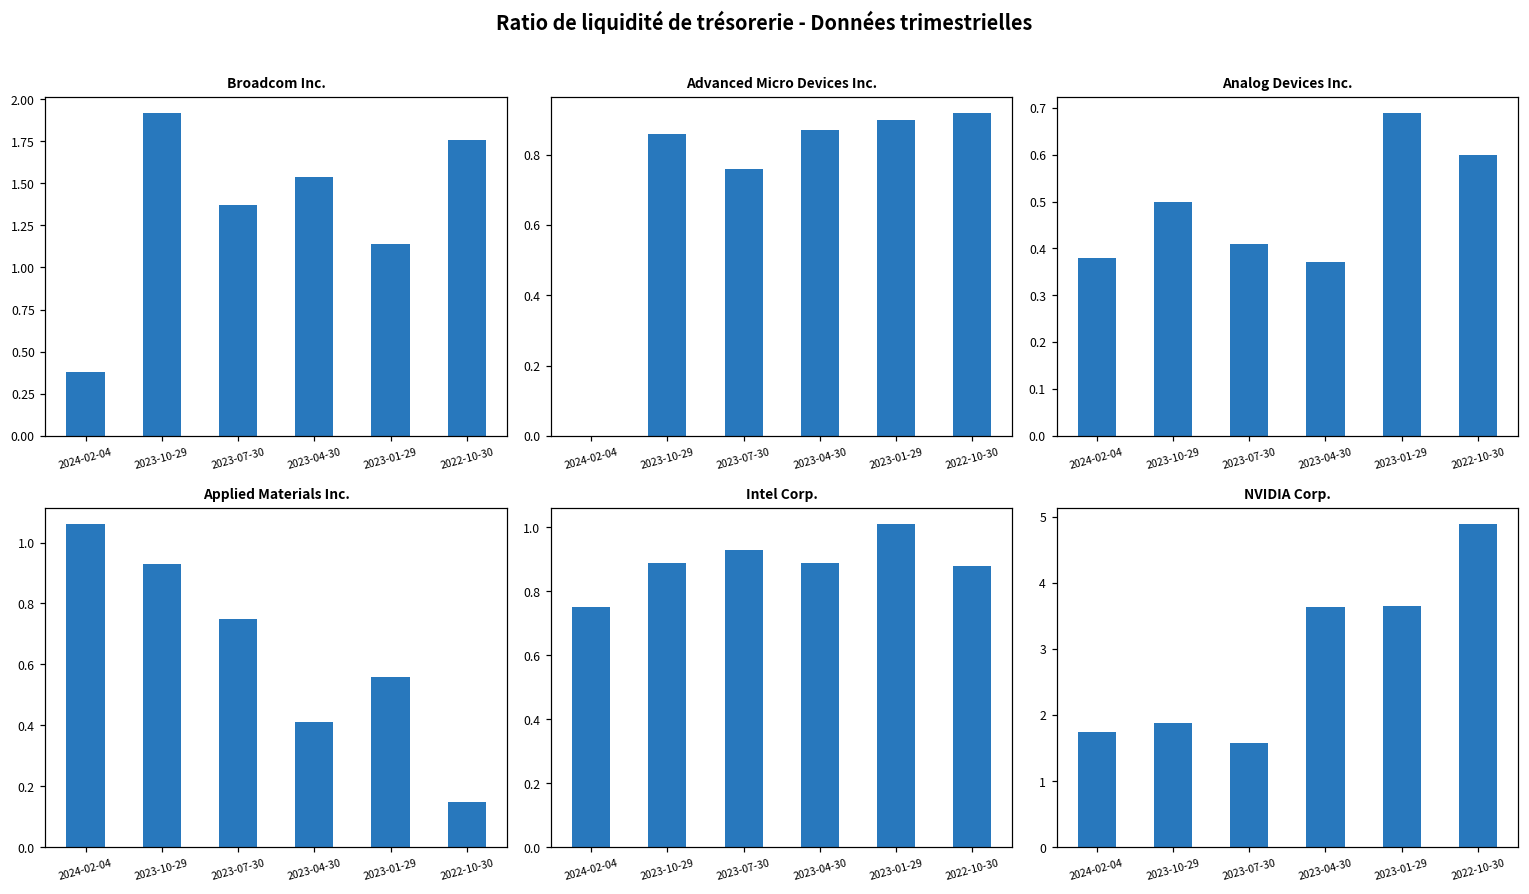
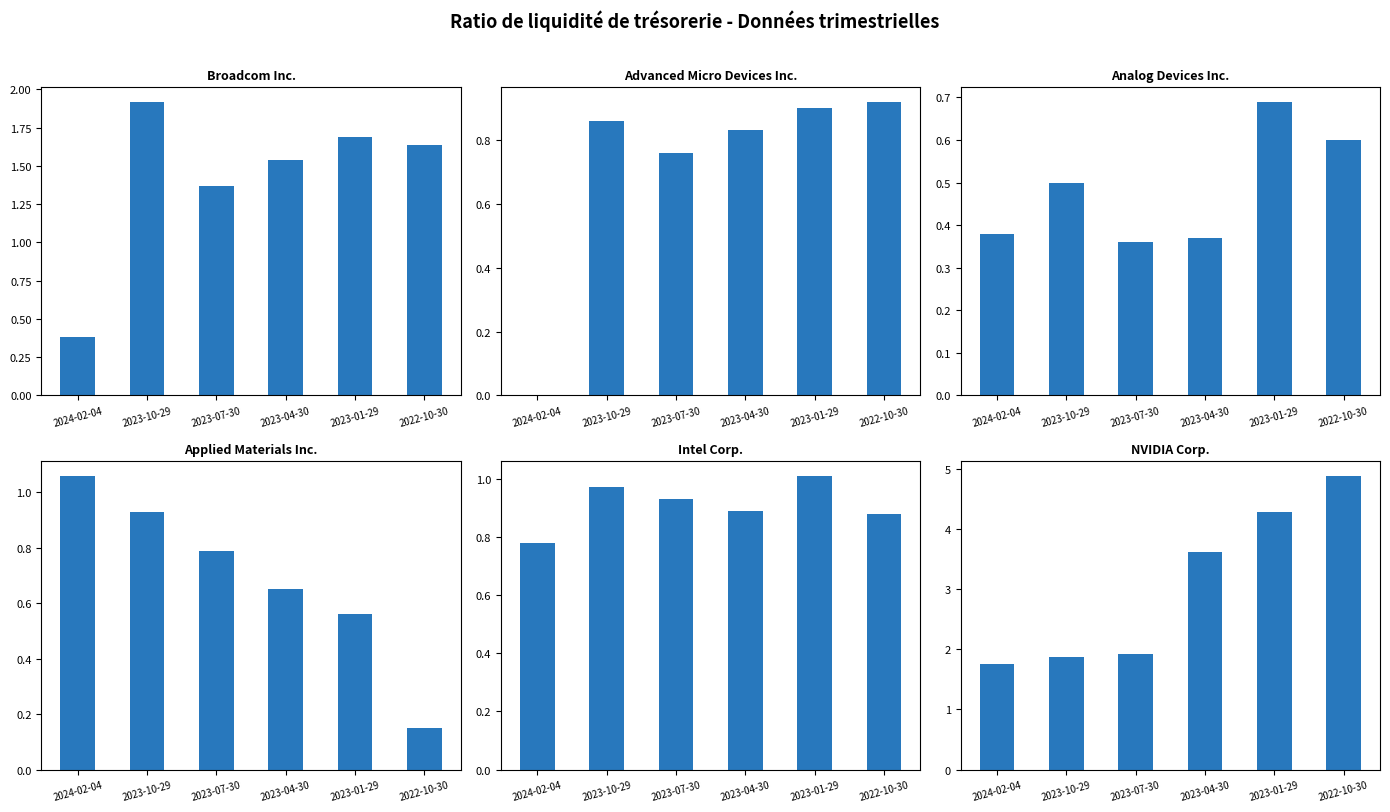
  {
    "Broadcom Inc.": {
      "2024-02-04": 0.38,
      "2023-10-29": 1.92,
      "2023-07-30": 1.37,
      "2023-04-30": 1.54,
-     "2023-01-29": 1.14,
-     "2022-10-30": 1.76
+     "2023-01-29": 1.69,
+     "2022-10-30": 1.64
    },
    "Advanced Micro Devices Inc.": {
      "2024-02-04": 0.00,
      "2023-10-29": 0.86,
      "2023-07-30": 0.76,
-     "2023-04-30": 0.87,
+     "2023-04-30": 0.83,
      "2023-01-29": 0.90,
      "2022-10-30": 0.92
    },
    "Analog Devices Inc.": {
      "2024-02-04": 0.38,
      "2023-10-29": 0.50,
-     "2023-07-30": 0.41,
+     "2023-07-30": 0.36,
      "2023-04-30": 0.37,
      "2023-01-29": 0.69,
      "2022-10-30": 0.60
    },
    "Applied Materials Inc.": {
      "2024-02-04": 1.06,
      "2023-10-29": 0.93,
-     "2023-07-30": 0.75,
-     "2023-04-30": 0.41,
+     "2023-07-30": 0.79,
+     "2023-04-30": 0.65,
      "2023-01-29": 0.56,
      "2022-10-30": 0.15
    },
    "Intel Corp.": {
-     "2024-02-04": 0.75,
-     "2023-10-29": 0.89,
+     "2024-02-04": 0.78,
+     "2023-10-29": 0.97,
      "2023-07-30": 0.93,
      "2023-04-30": 0.89,
      "2023-01-29": 1.01,
      "2022-10-30": 0.88
    },
    "NVIDIA Corp.": {
      "2024-02-04": 1.8,
      "2023-10-29": 1.9,
-     "2023-07-30": 1.6,
+     "2023-07-30": 1.9,
      "2023-04-30": 3.6,
-     "2023-01-29": 3.7,
+     "2023-01-29": 4.3,
      "2022-10-30": 4.9
    }
  }
